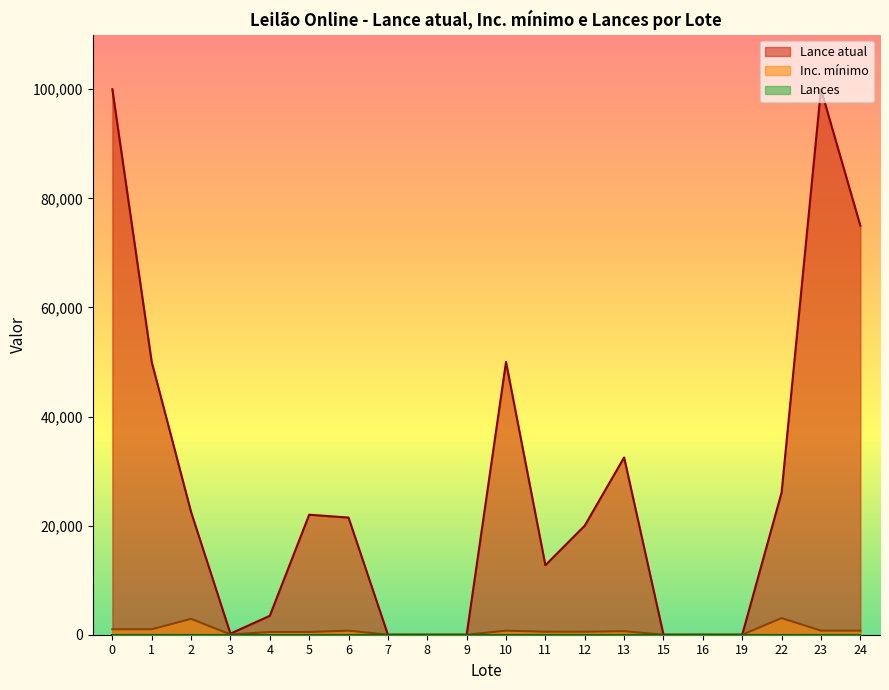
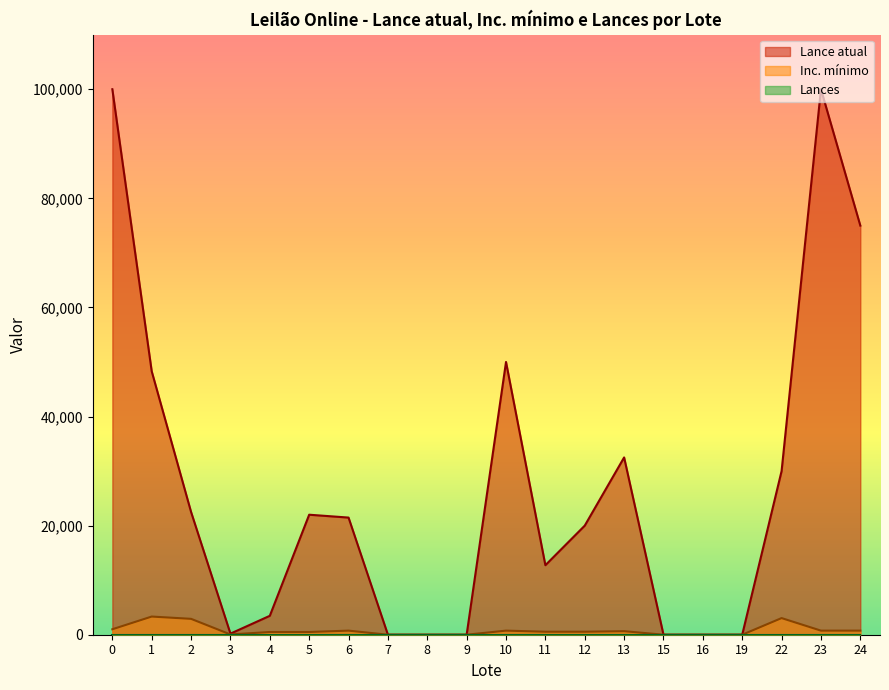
  {
    "Lance atual": {
      "0": "100,000",
-     "1": "50,000",
+     "1": "48,000",
      "2": "23,000",
      "4": "3,000",
      "5": "22,000",
      "6": "21,000",
      "10": "50,000",
      "11": "13,000",
      "12": "20,000",
      "13": "33,000",
-     "22": "26,000",
+     "22": "30,000",
      "24": "75,000"
    },
    "Inc. mínimo": {
      "0": "1,000",
-     "1": "1,000",
+     "1": "3,000",
      "2": "3,000",
      "4": "1,000",
      "5": "1,000",
      "6": "1,000",
      "10": "1,000",
      "11": "1,000",
      "12": "1,000",
      "13": "1,000",
      "22": "3,000",
      "23": "1,000",
      "24": "1,000"
    },
    "Lances": {
      "0": "0",
      "1": "0",
      "2": "0",
      "4": "0",
      "5": "0",
      "6": "0",
      "10": "0",
      "11": "0",
      "12": "0",
      "13": "0",
      "22": "0",
      "23": "0",
      "24": "0"
    }
  }
